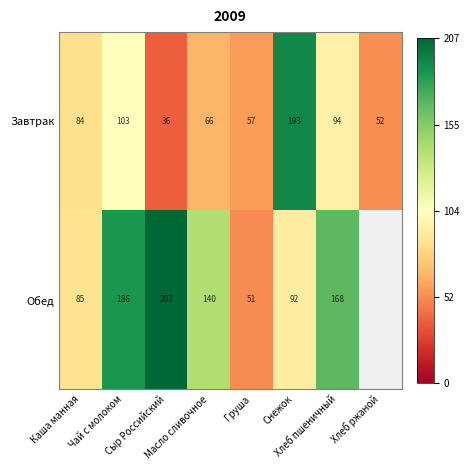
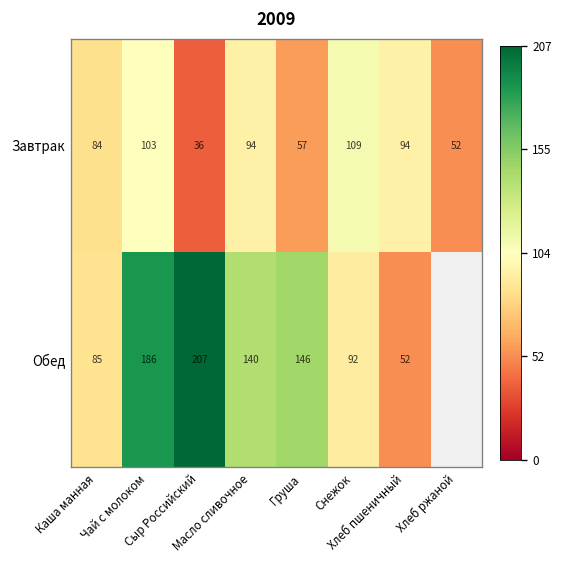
  {
    "Завтрак": {
      "Каша манная": 84,
      "Чай с молоком": 103,
      "Сыр Российский": 36,
-     "Масло сливочное": 66,
+     "Масло сливочное": 94,
      "Груша": 57,
-     "Снежок": 193,
+     "Снежок": 109,
      "Хлеб пшеничный": 94,
      "Хлеб ржаной": 52
    },
    "Обед": {
      "Каша манная": 85,
      "Чай с молоком": 186,
      "Сыр Российский": 207,
      "Масло сливочное": 140,
-     "Груша": 51,
+     "Груша": 146,
      "Снежок": 92,
-     "Хлеб пшеничный": 168
+     "Хлеб пшеничный": 52
    }
  }
